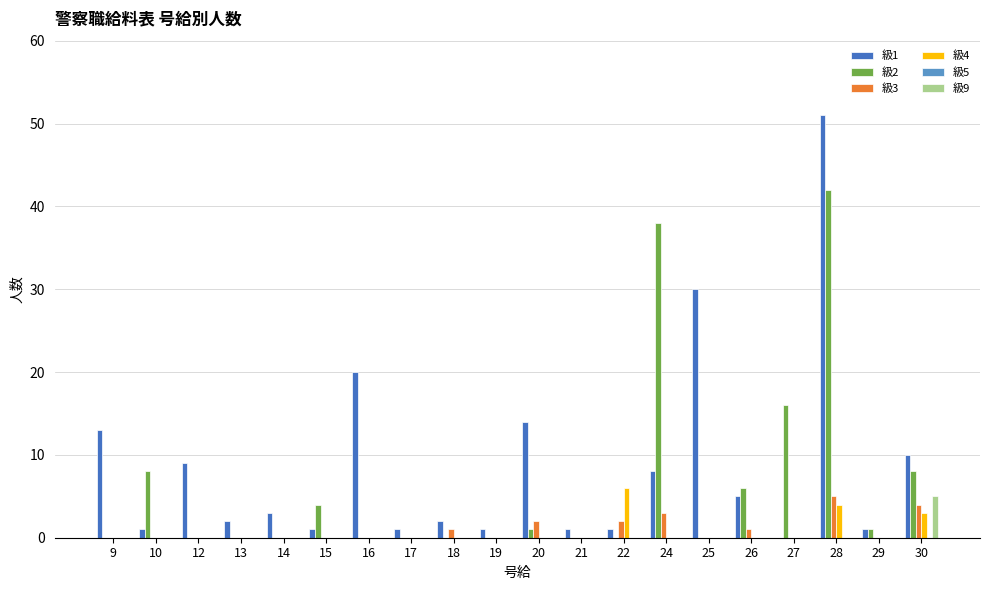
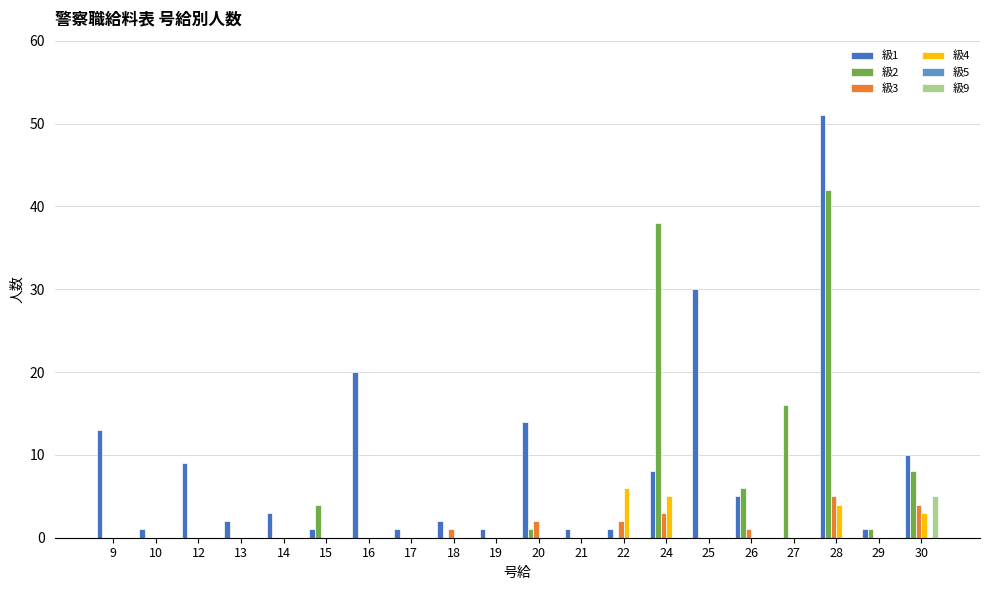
  {
    "級2": {
      "9": 0,
-     "10": 8,
+     "10": 0,
      "12": 0,
      "13": 0,
      "14": 0,
      "15": 4,
      "16": 0,
      "17": 0,
      "18": 0,
      "19": 0,
      "20": 1,
      "21": 0,
      "22": 0,
      "24": 38,
      "25": 0,
      "26": 6,
      "27": 16,
      "28": 42,
      "29": 1,
      "30": 8
    },
    "級3": {
      "9": 0,
      "10": 0,
      "12": 0,
      "13": 0,
      "14": 0,
      "15": 0,
      "16": 0,
      "17": 0,
      "18": 1,
      "19": 0,
      "20": 2,
      "21": 0,
      "22": 2,
      "24": 3,
      "25": 0,
      "26": 1,
      "27": 0,
      "28": 5,
      "29": 0,
      "30": 4
    },
    "級4": {
      "9": 0,
      "10": 0,
      "12": 0,
      "13": 0,
      "14": 0,
      "15": 0,
      "16": 0,
      "17": 0,
      "18": 0,
      "19": 0,
      "20": 0,
      "21": 0,
      "22": 6,
-     "24": 0,
+     "24": 5,
      "25": 0,
      "26": 0,
      "27": 0,
      "28": 4,
      "29": 0,
      "30": 3
    },
    "級9": {
      "9": 0,
      "10": 0,
      "12": 0,
      "13": 0,
      "14": 0,
      "15": 0,
      "16": 0,
      "17": 0,
      "18": 0,
      "19": 0,
      "20": 0,
      "21": 0,
      "22": 0,
      "24": 0,
      "25": 0,
      "26": 0,
      "27": 0,
      "28": 0,
      "29": 0,
      "30": 5
    }
  }
